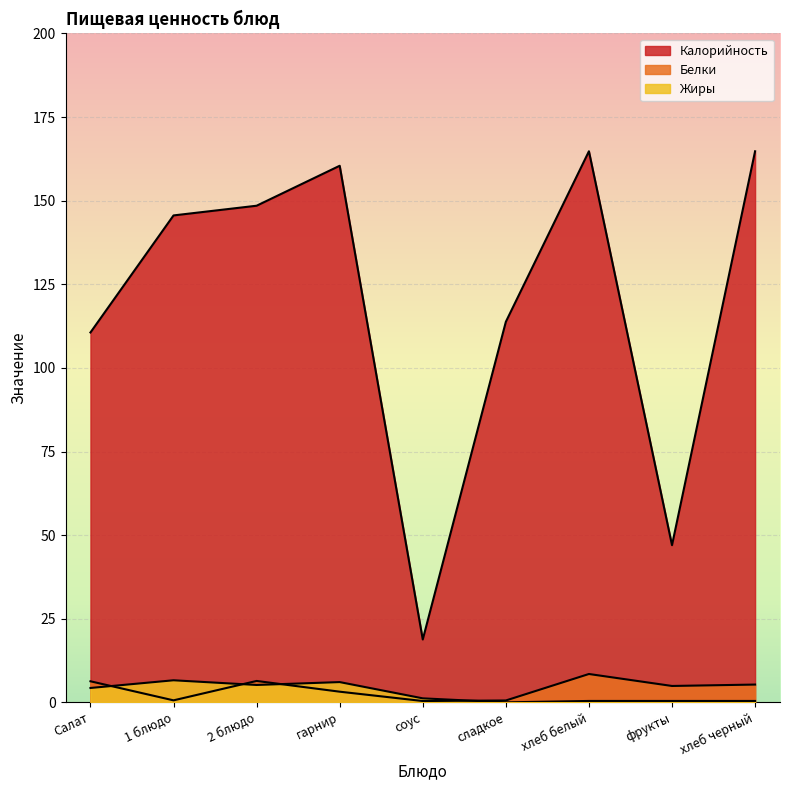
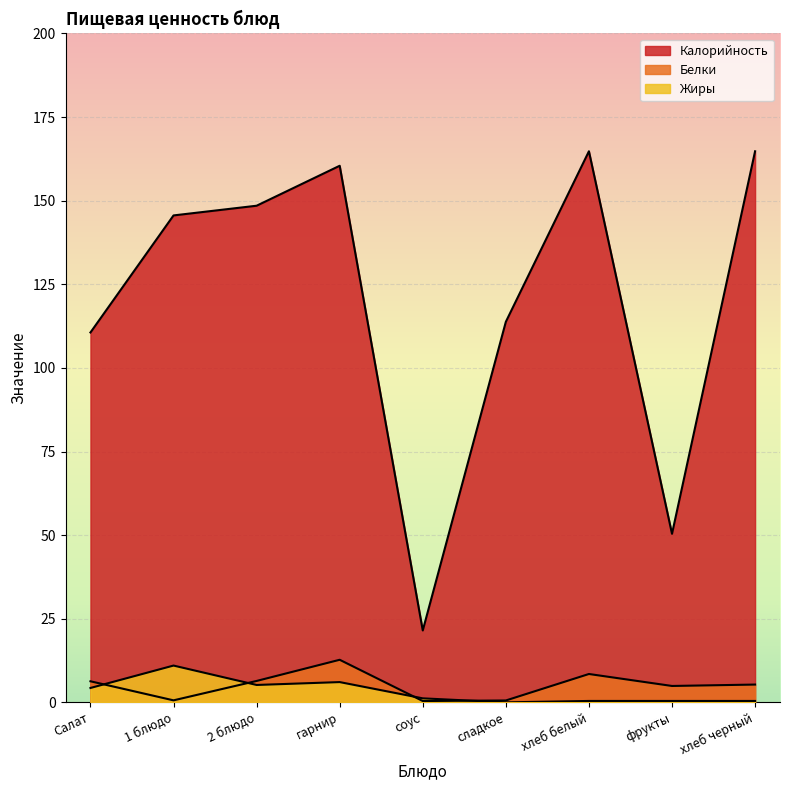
  {
    "Калорийность": {
      "Салат": 111,
      "1 блюдо": 146,
      "2 блюдо": 149,
      "гарнир": 160,
-     "соус": 19,
+     "соус": 22,
      "сладкое": 114,
      "хлеб белый": 165,
-     "фрукты": 47,
+     "фрукты": 50,
      "хлеб черный": 165
    },
    "Белки": {
      "Салат": 6,
      "1 блюдо": 1,
      "2 блюдо": 6,
-     "гарнир": 3,
+     "гарнир": 13,
      "соус": 0,
      "хлеб белый": 8,
      "фрукты": 5,
      "хлеб черный": 5
    },
    "Жиры": {
      "Салат": 4,
-     "1 блюдо": 7,
+     "1 блюдо": 11,
      "2 блюдо": 5,
      "гарнир": 6,
      "соус": 1,
      "хлеб белый": 0,
      "фрукты": 0,
      "хлеб черный": 0
    }
  }
